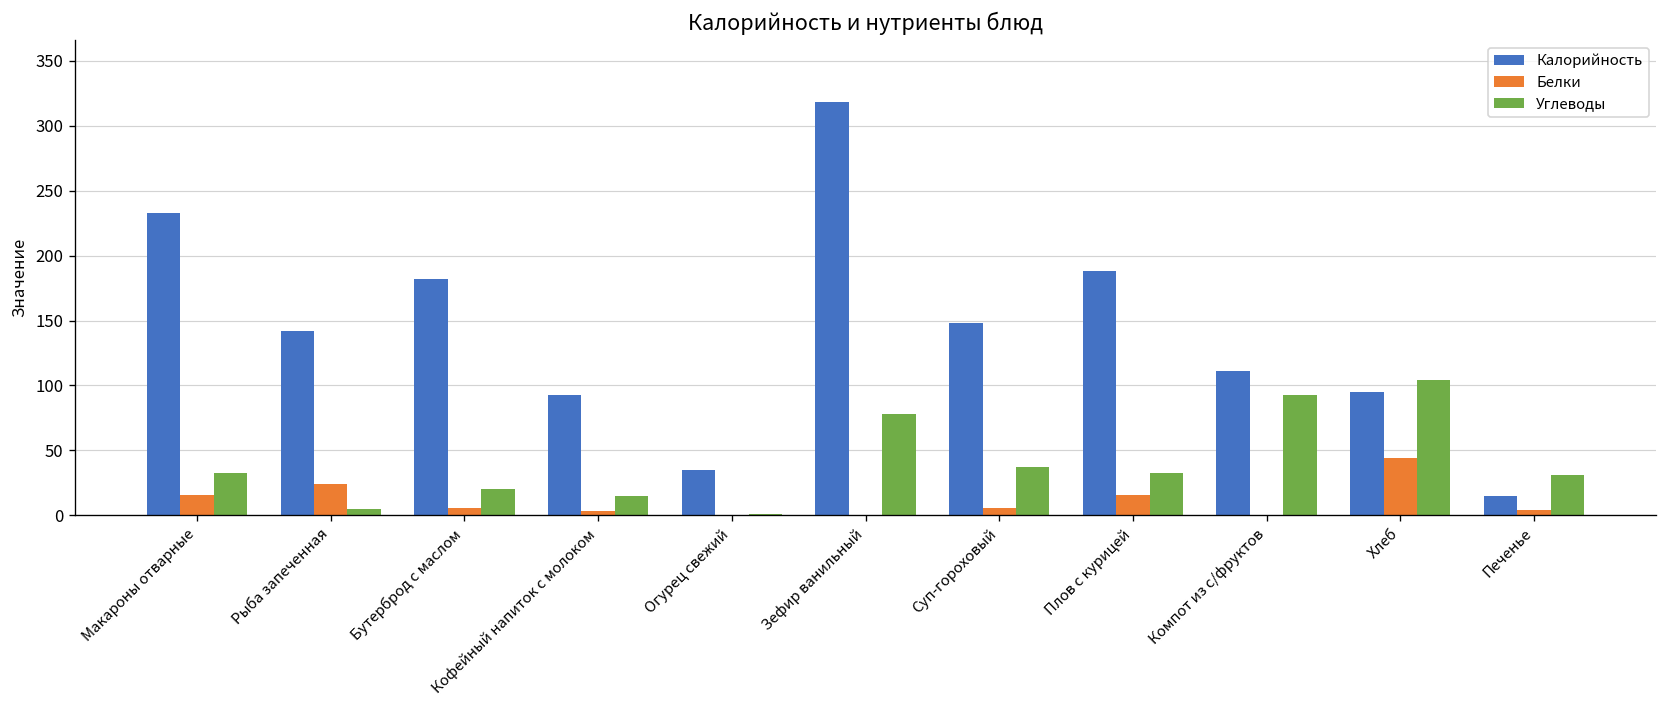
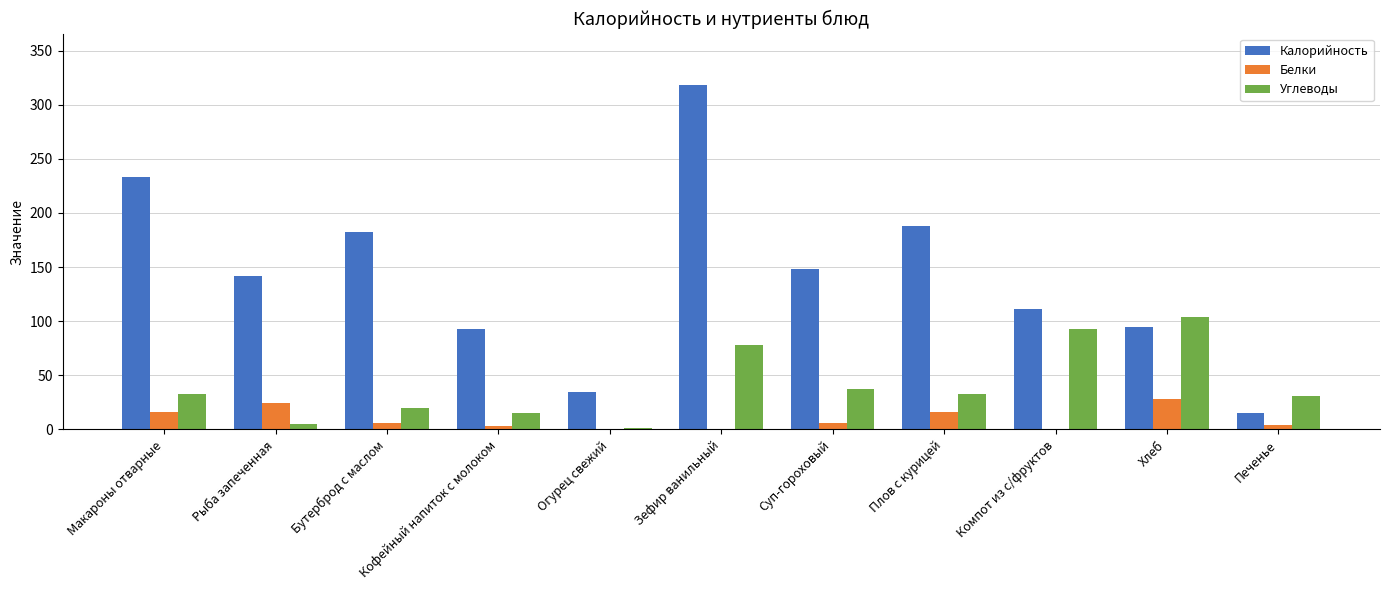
  {
    "Калорийность": {
      "Макароны отварные": 233,
      "Рыба запеченная": 142,
      "Бутерброд с маслом": 182,
      "Кофейный напиток с молоком": 93,
      "Огурец свежий": 35,
      "Зефир ванильный": 318,
      "Суп-гороховый": 148,
      "Плов с курицей": 188,
      "Компот из с/фруктов": 111,
      "Хлеб": 95,
      "Печенье": 15
    },
    "Белки": {
      "Макароны отварные": 16,
      "Рыба запеченная": 24,
      "Бутерброд с маслом": 6,
      "Кофейный напиток с молоком": 3,
      "Огурец свежий": 0,
      "Зефир ванильный": 0,
      "Суп-гороховый": 6,
      "Плов с курицей": 16,
      "Компот из с/фруктов": 0,
-     "Хлеб": 44,
+     "Хлеб": 28,
      "Печенье": 4
    },
    "Углеводы": {
      "Макароны отварные": 33,
      "Рыба запеченная": 5,
      "Бутерброд с маслом": 20,
      "Кофейный напиток с молоком": 15,
      "Зефир ванильный": 78,
      "Суп-гороховый": 37,
      "Плов с курицей": 33,
      "Компот из с/фруктов": 93,
      "Хлеб": 104,
      "Печенье": 31
    }
  }
